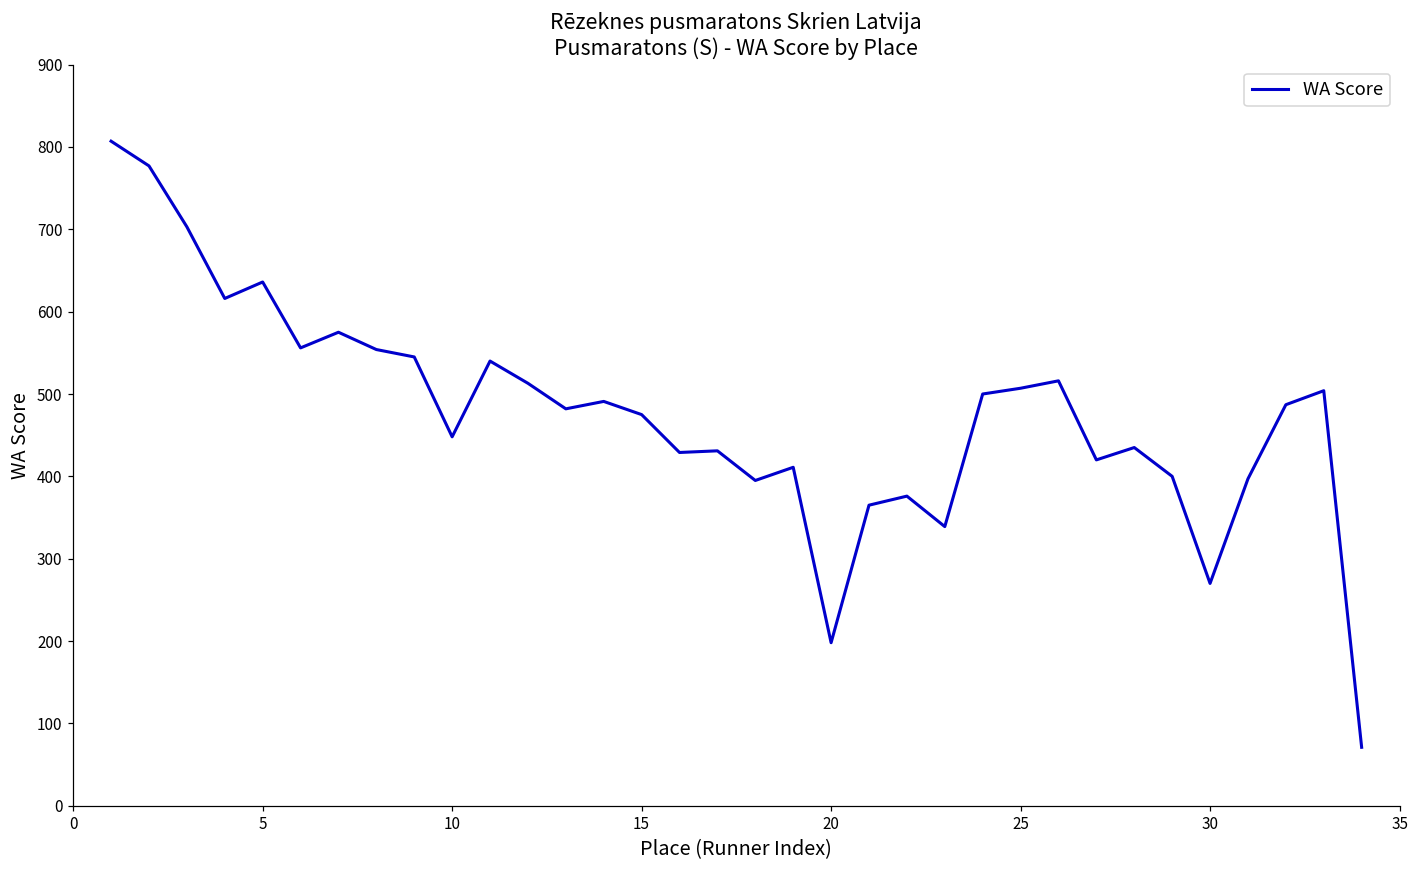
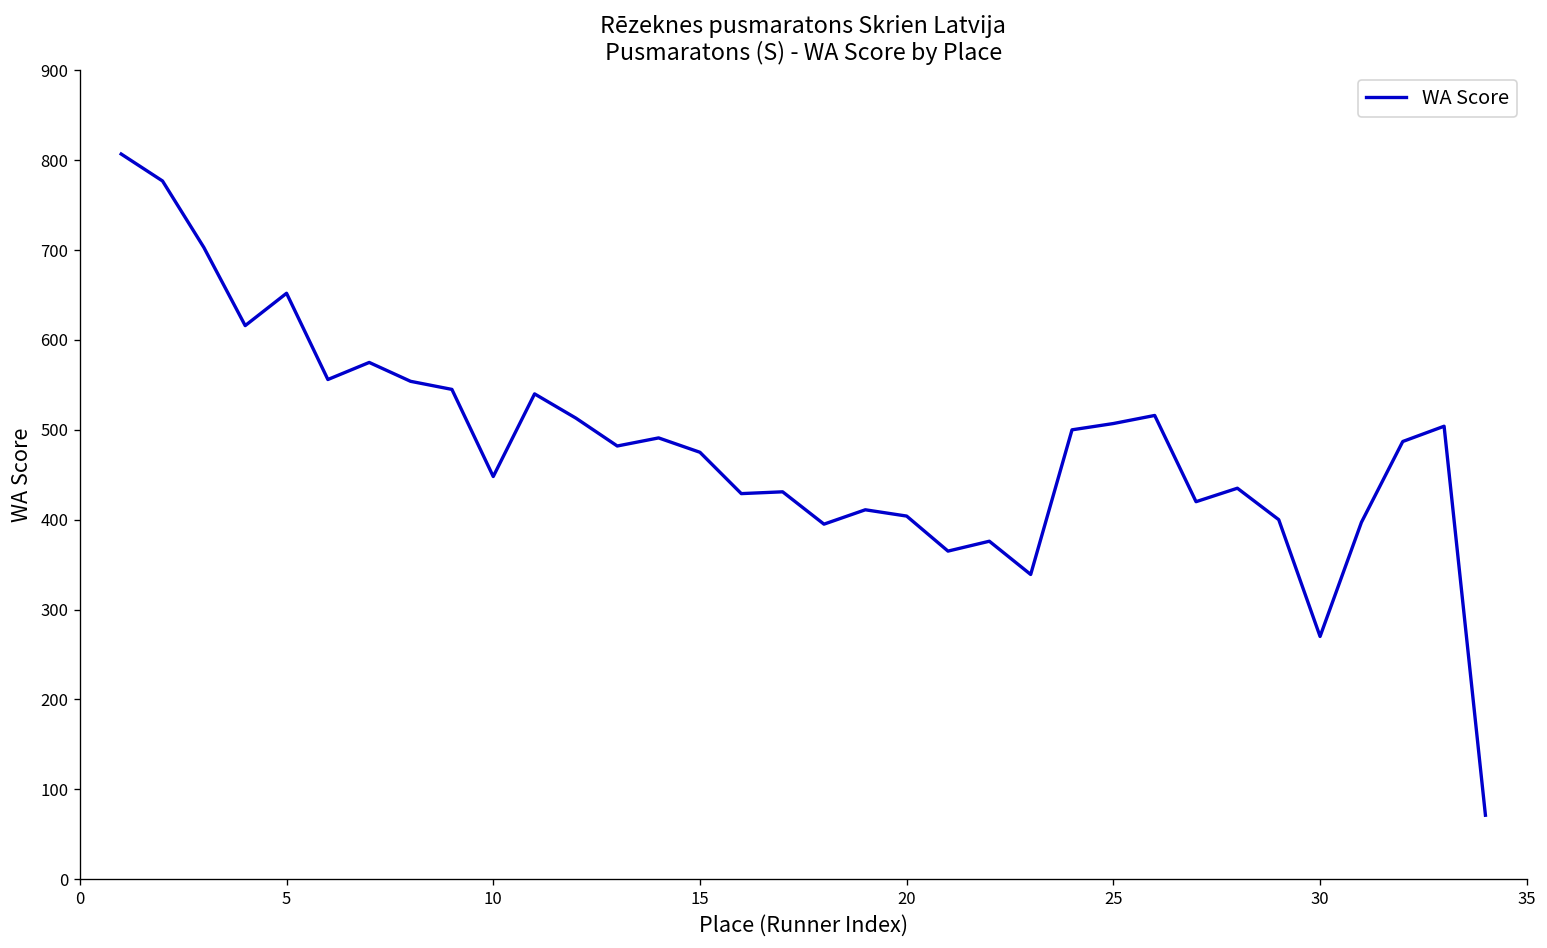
  {
-   "5": 640,
+   "5": 650,
    "10": 450,
    "15": 480,
-   "20": 200,
+   "20": 400,
    "25": 510,
    "30": 270
  }
